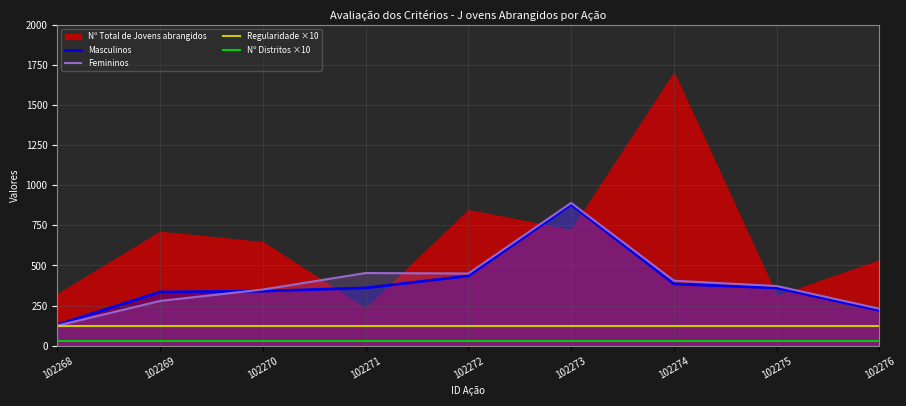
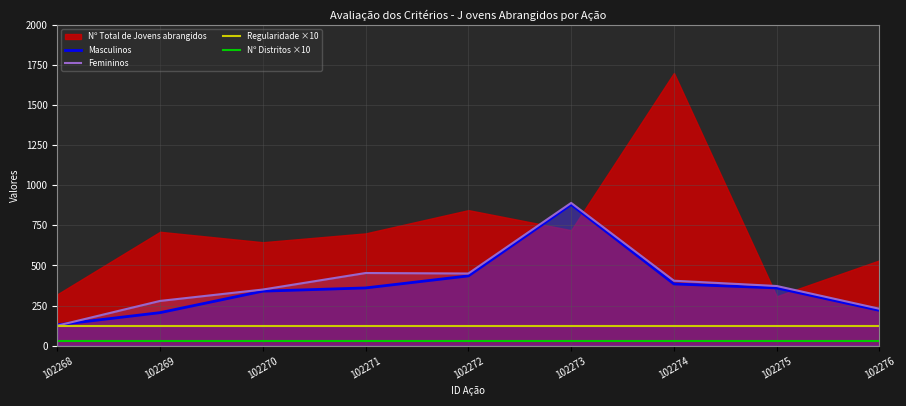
  {
    "Nº Total de Jovens abrangidos": {
      "102268": 320,
      "102269": 710,
      "102270": 650,
-     "102271": 230,
+     "102271": 700,
      "102272": 850,
      "102273": 720,
      "102274": 1700,
      "102275": 310,
      "102276": 530
    },
    "Masculinos": {
-     "102269": 340,
+     "102269": 210,
      "102271": 360,
      "102274": 390
    },
    "Femininos": {
      "102269": 280,
      "102271": 450,
      "102274": 410
    },
    "Regularidade ×10": {
      "102269": 120,
      "102270": 120,
      "102271": 120,
      "102272": 120,
      "102273": 120,
      "102274": 120,
      "102275": 120,
      "102276": 120
    },
    "Nº Distritos ×10": {
      "102268": 30,
      "102269": 30,
      "102270": 30,
      "102271": 30,
      "102272": 30,
      "102273": 30,
      "102274": 30,
      "102275": 30,
      "102276": 30
    }
  }
